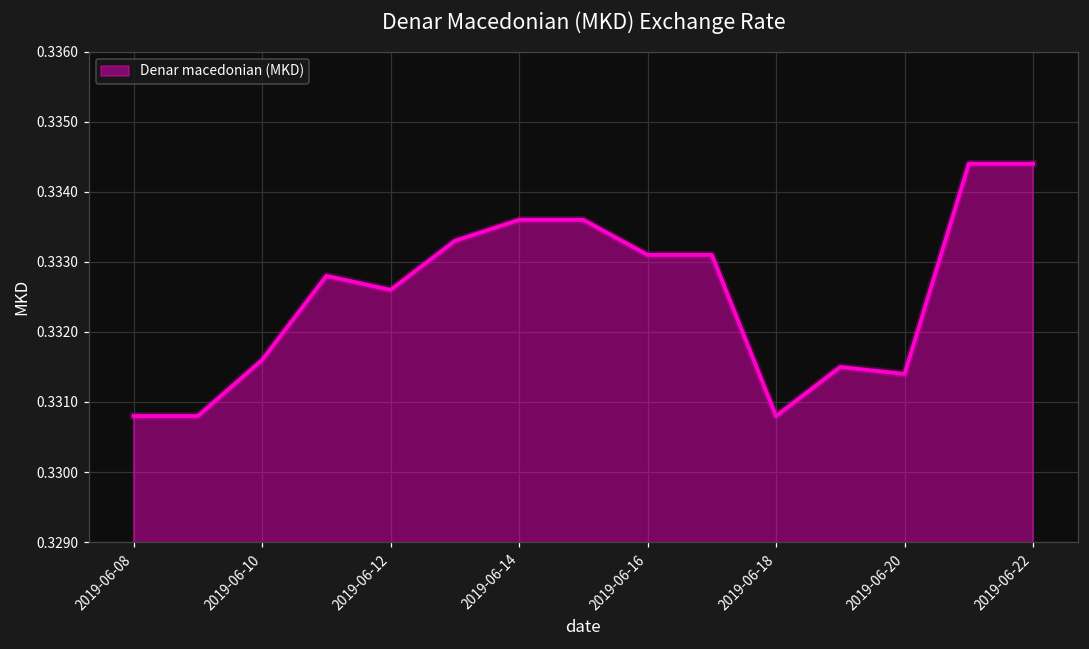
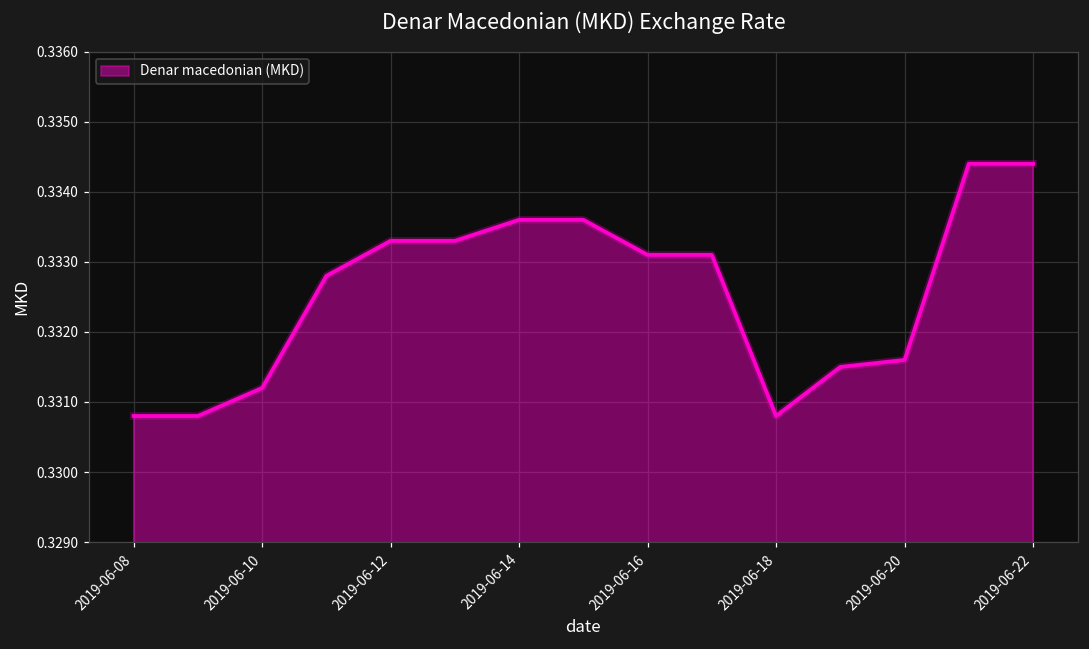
  {
    "2019-06-08": 0.3308,
-   "2019-06-10": 0.3316,
-   "2019-06-12": 0.3326,
+   "2019-06-10": 0.3312,
+   "2019-06-12": 0.3333,
    "2019-06-14": 0.3336,
    "2019-06-16": 0.3331,
    "2019-06-18": 0.3308,
-   "2019-06-20": 0.3314,
+   "2019-06-20": 0.3316,
    "2019-06-22": 0.3344
  }
